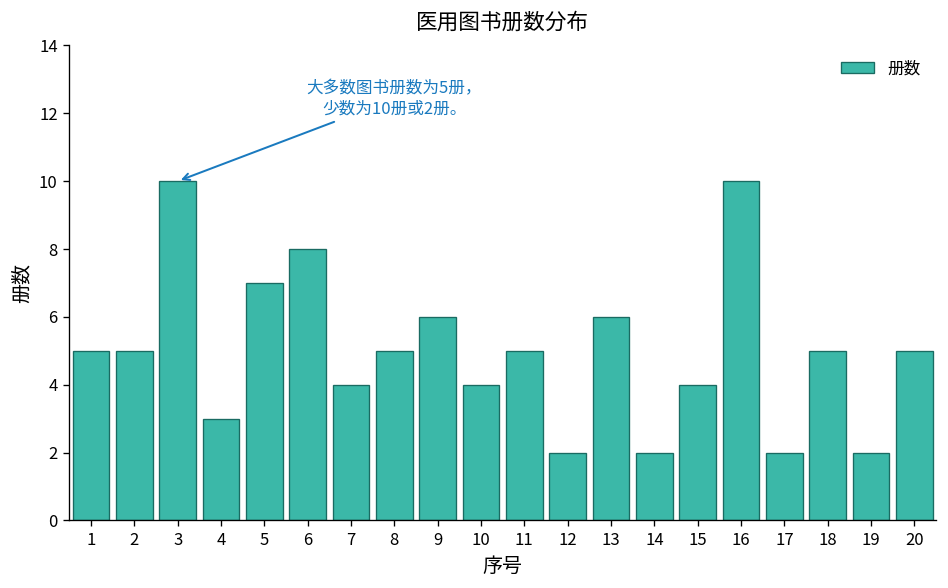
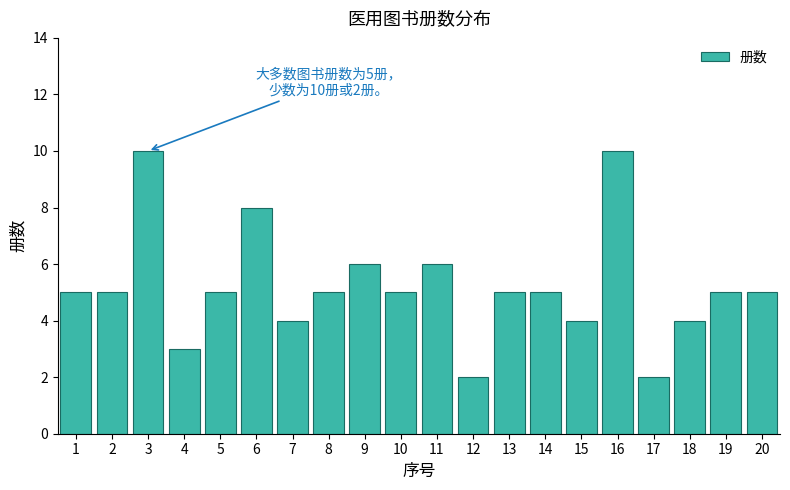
  {
    "1": 5,
    "2": 5,
    "3": 10,
    "4": 3,
-   "5": 7,
+   "5": 5,
    "6": 8,
    "7": 4,
    "8": 5,
    "9": 6,
-   "10": 4,
-   "11": 5,
+   "10": 5,
+   "11": 6,
    "12": 2,
-   "13": 6,
-   "14": 2,
+   "13": 5,
+   "14": 5,
    "15": 4,
    "16": 10,
    "17": 2,
-   "18": 5,
-   "19": 2,
+   "18": 4,
+   "19": 5,
    "20": 5
  }
